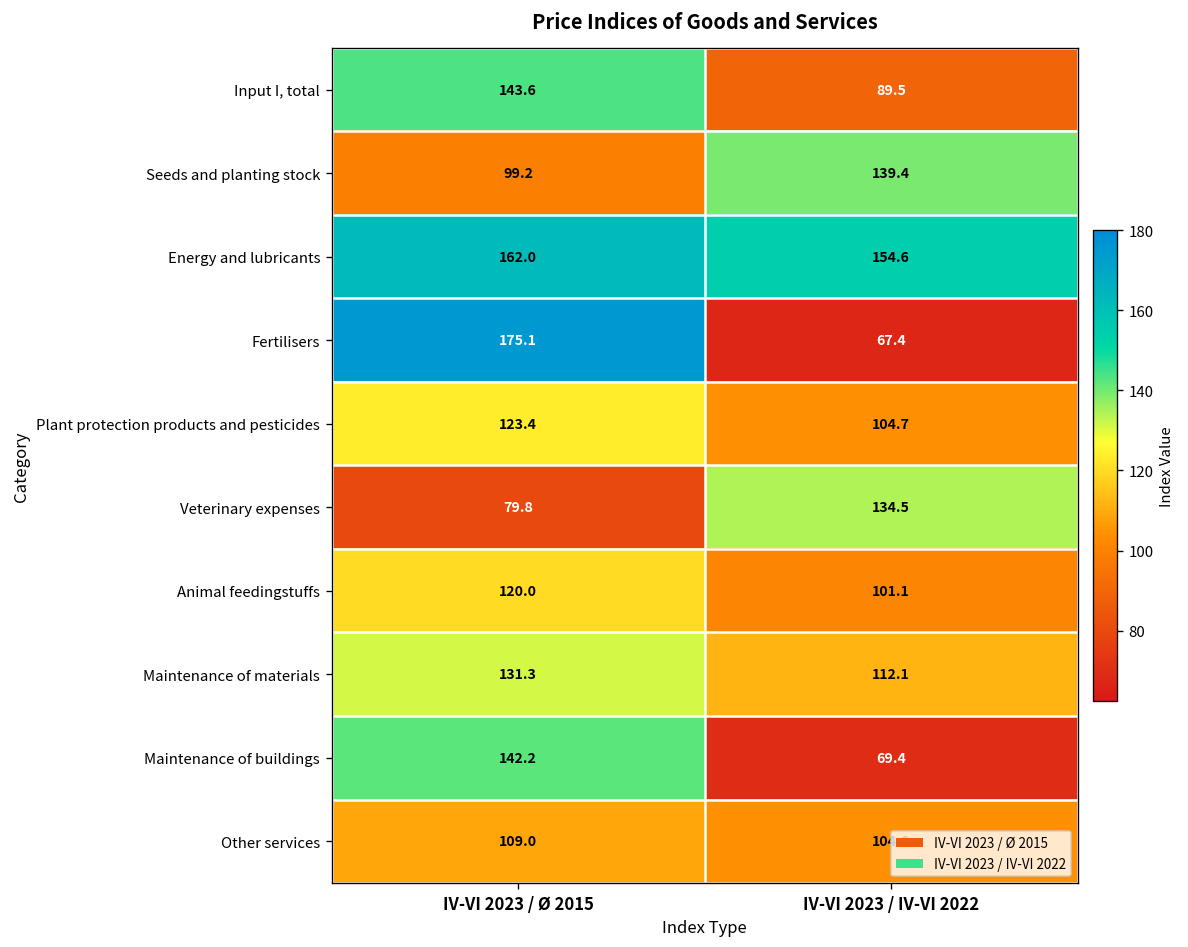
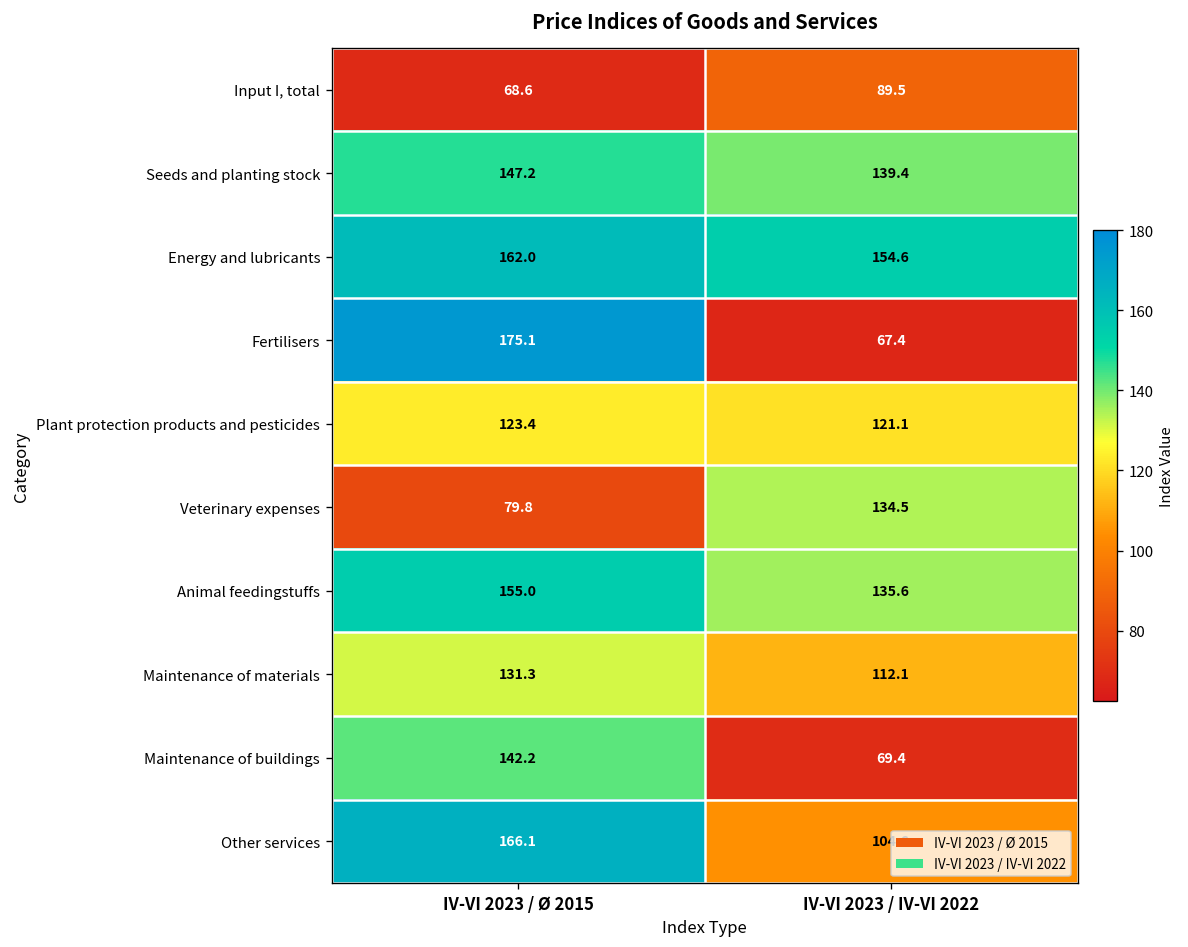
  {
    "Input I, total": {
-     "IV-VI 2023 / Ø 2015": 143.6,
+     "IV-VI 2023 / Ø 2015": 68.6,
      "IV-VI 2023 / IV-VI 2022": 89.5
    },
    "Seeds and planting stock": {
-     "IV-VI 2023 / Ø 2015": 99.2,
+     "IV-VI 2023 / Ø 2015": 147.2,
      "IV-VI 2023 / IV-VI 2022": 139.4
    },
    "Energy and lubricants": {
      "IV-VI 2023 / Ø 2015": 162.0,
      "IV-VI 2023 / IV-VI 2022": 154.6
    },
    "Fertilisers": {
      "IV-VI 2023 / Ø 2015": 175.1,
      "IV-VI 2023 / IV-VI 2022": 67.4
    },
    "Plant protection products and pesticides": {
      "IV-VI 2023 / Ø 2015": 123.4,
-     "IV-VI 2023 / IV-VI 2022": 104.7
+     "IV-VI 2023 / IV-VI 2022": 121.1
    },
    "Veterinary expenses": {
      "IV-VI 2023 / Ø 2015": 79.8,
      "IV-VI 2023 / IV-VI 2022": 134.5
    },
    "Animal feedingstuffs": {
-     "IV-VI 2023 / Ø 2015": 120.0,
-     "IV-VI 2023 / IV-VI 2022": 101.1
+     "IV-VI 2023 / Ø 2015": 155.0,
+     "IV-VI 2023 / IV-VI 2022": 135.6
    },
    "Maintenance of materials": {
      "IV-VI 2023 / Ø 2015": 131.3,
      "IV-VI 2023 / IV-VI 2022": 112.1
    },
    "Maintenance of buildings": {
      "IV-VI 2023 / Ø 2015": 142.2,
      "IV-VI 2023 / IV-VI 2022": 69.4
    },
    "Other services": {
-     "IV-VI 2023 / Ø 2015": 109.0
+     "IV-VI 2023 / Ø 2015": 166.1
    }
  }
